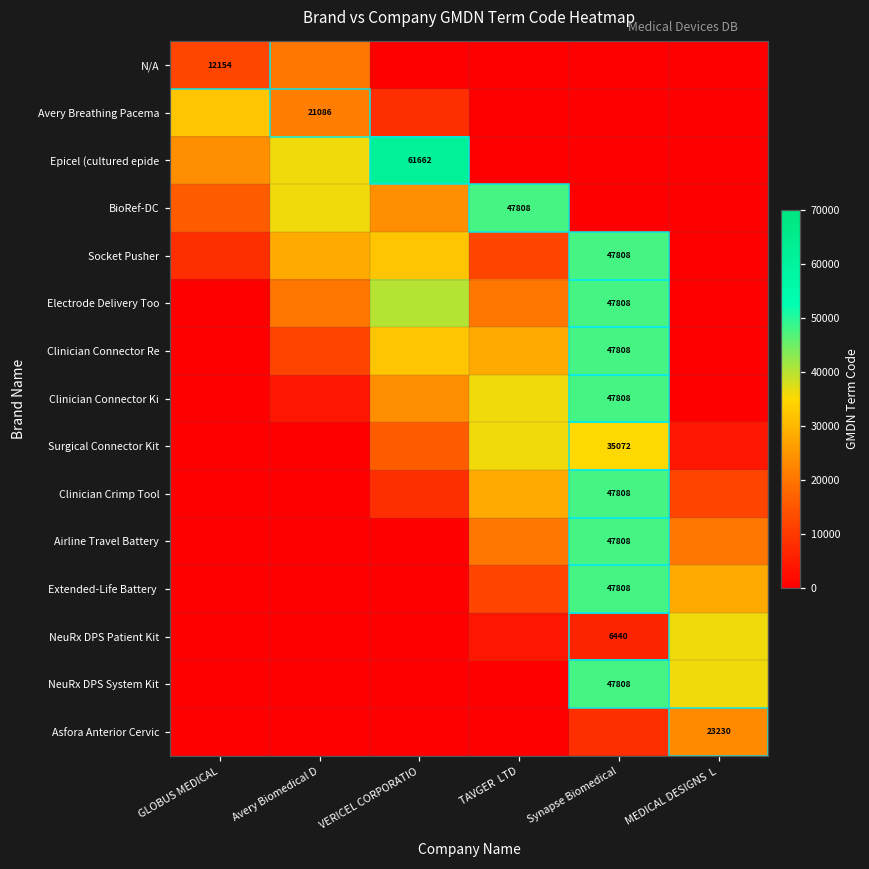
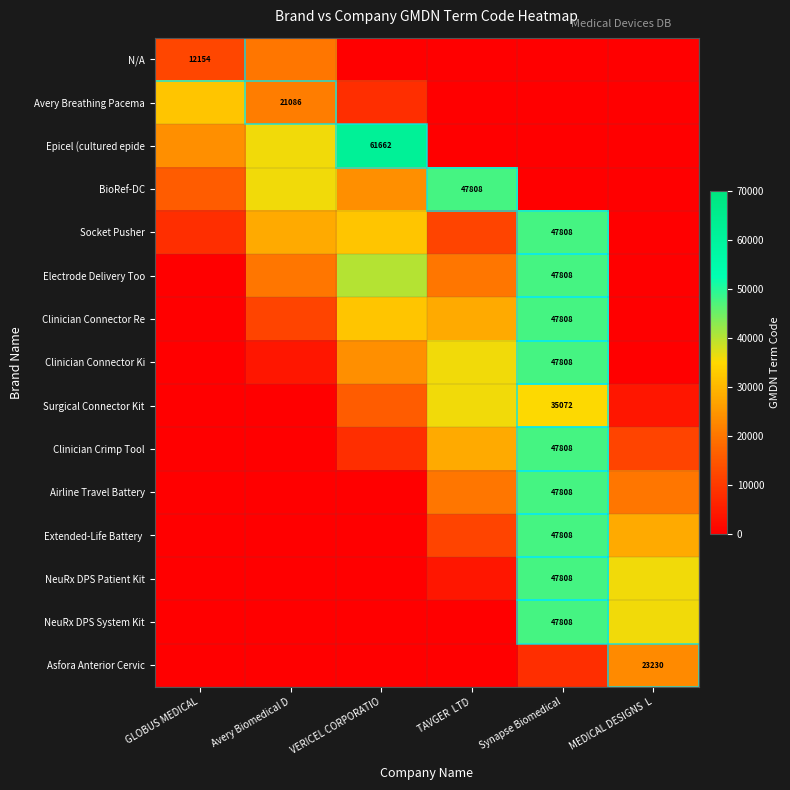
  {
    "N/A": {
      "GLOBUS MEDICAL": 12154
    },
    "Avery Breathing Pacema": {
      "Avery Biomedical D": 21086
    },
    "Epicel (cultured epide": {
      "VERICEL CORPORATIO": 61662
    },
    "BioRef-DC": {
      "TAVGER LTD": 47808
    },
    "Socket Pusher": {
      "Synapse Biomedical": 47808
    },
    "Electrode Delivery Too": {
      "Synapse Biomedical": 47808
    },
    "Clinician Connector Re": {
      "Synapse Biomedical": 47808
    },
    "Clinician Connector Ki": {
      "Synapse Biomedical": 47808
    },
    "Surgical Connector Kit": {
      "Synapse Biomedical": 35072
    },
    "Clinician Crimp Tool": {
      "Synapse Biomedical": 47808
    },
    "Airline Travel Battery": {
      "Synapse Biomedical": 47808
    },
    "Extended-Life Battery": {
      "Synapse Biomedical": 47808
    },
    "NeuRx DPS Patient Kit": {
-     "Synapse Biomedical": 6440
+     "Synapse Biomedical": 47808
    },
    "NeuRx DPS System Kit": {
      "Synapse Biomedical": 47808
    },
    "Asfora Anterior Cervic": {
      "MEDICAL DESIGNS L": 23230
    }
  }
